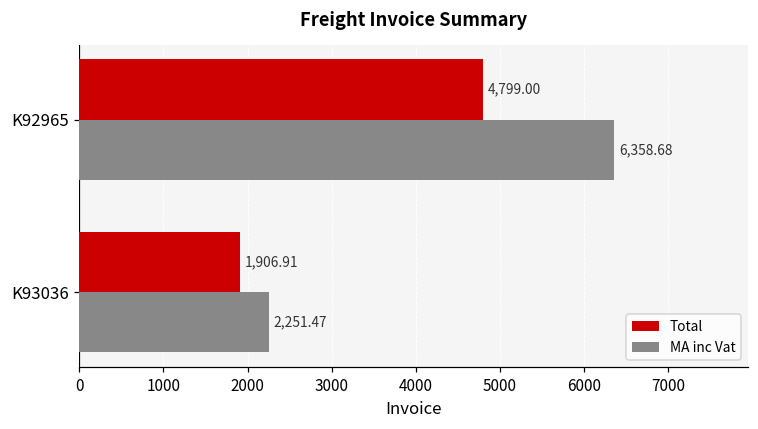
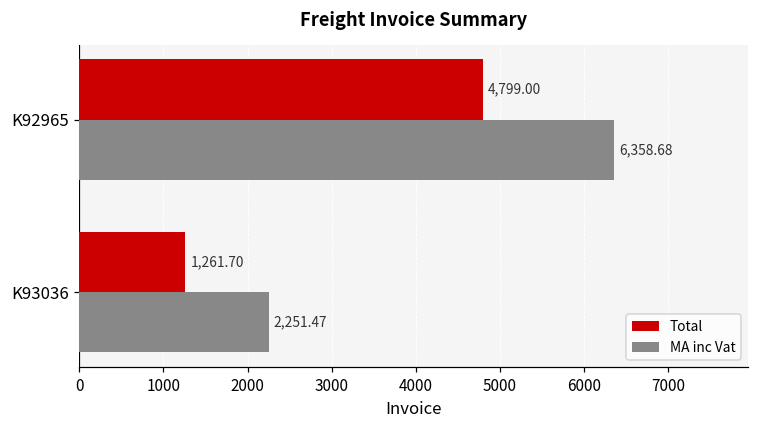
  {
    "Total": {
      "K92965": "4,799.00",
-     "K93036": "1,906.91"
+     "K93036": "1,261.70"
    },
    "MA inc Vat": {
      "K92965": "6,358.68",
      "K93036": "2,251.47"
    }
  }
